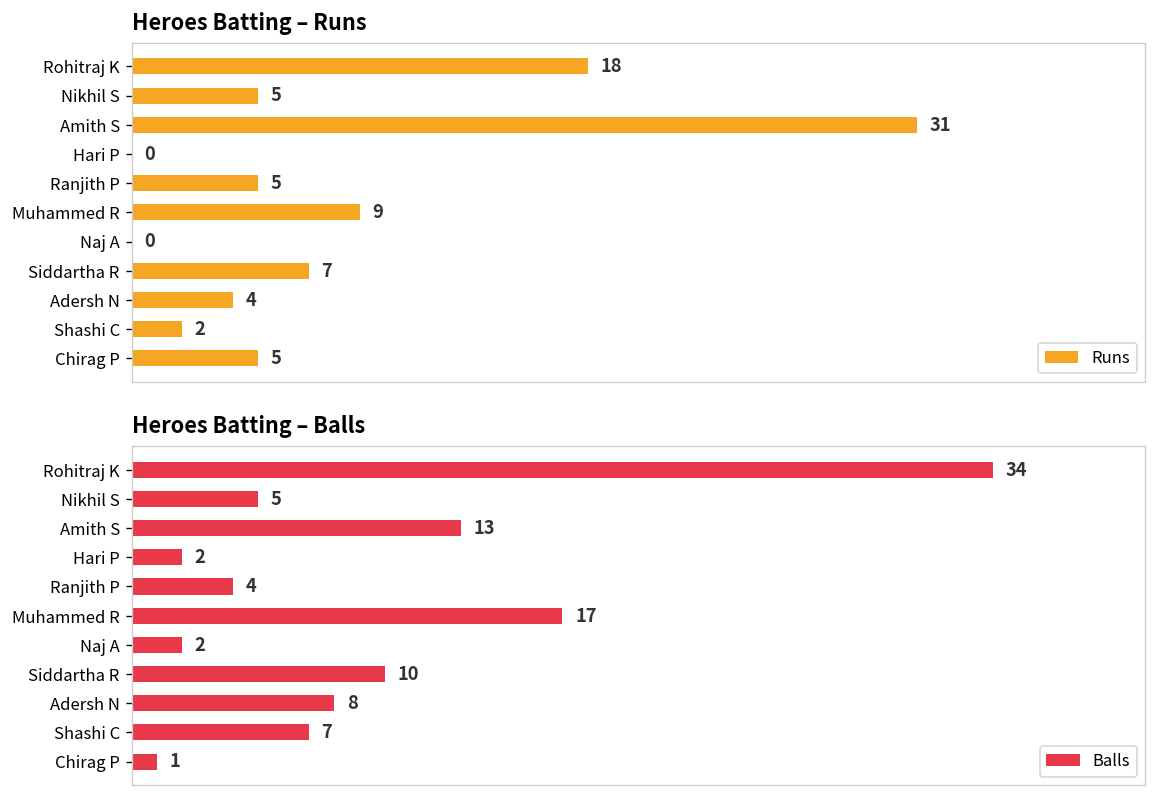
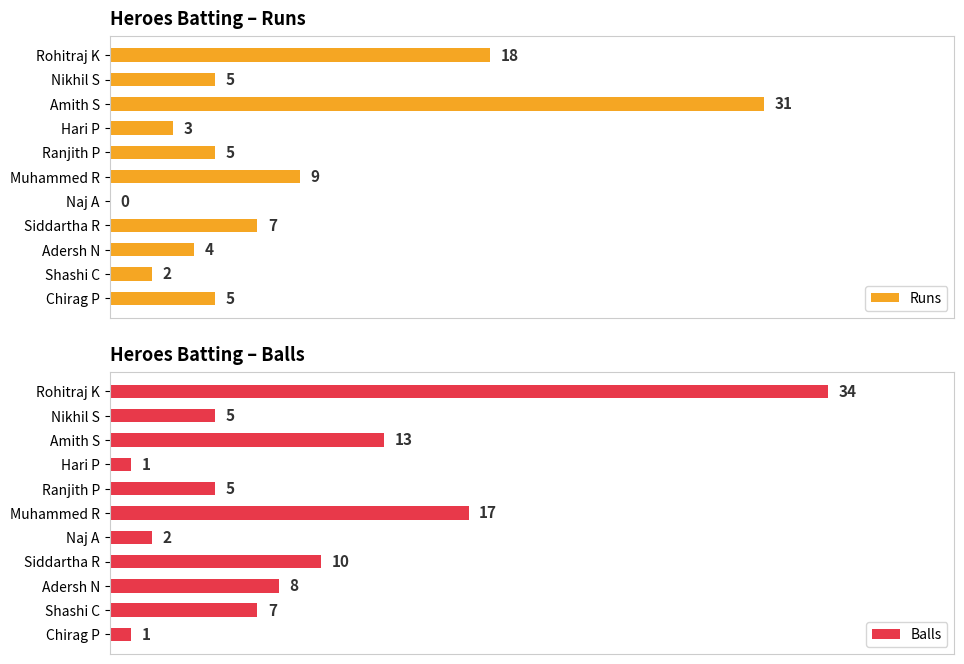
  {
    "Heroes Batting – Runs": {
      "Rohitraj K": 18,
      "Nikhil S": 5,
      "Amith S": 31,
-     "Hari P": 0,
+     "Hari P": 3,
      "Ranjith P": 5,
      "Muhammed R": 9,
      "Naj A": 0,
      "Siddartha R": 7,
      "Adersh N": 4,
      "Shashi C": 2,
      "Chirag P": 5
    },
    "Heroes Batting – Balls": {
      "Rohitraj K": 34,
      "Nikhil S": 5,
      "Amith S": 13,
-     "Hari P": 2,
-     "Ranjith P": 4,
+     "Hari P": 1,
+     "Ranjith P": 5,
      "Muhammed R": 17,
      "Naj A": 2,
      "Siddartha R": 10,
      "Adersh N": 8,
      "Shashi C": 7,
      "Chirag P": 1
    }
  }
